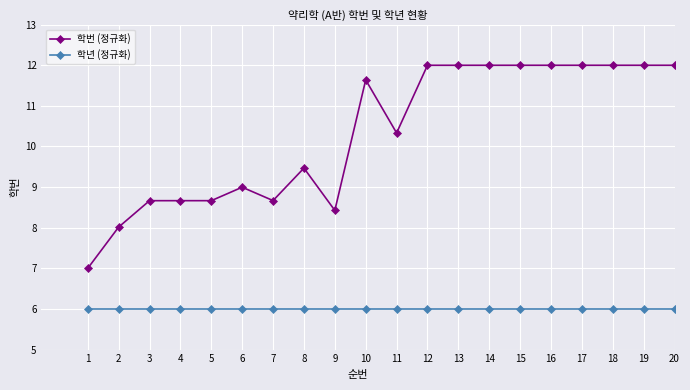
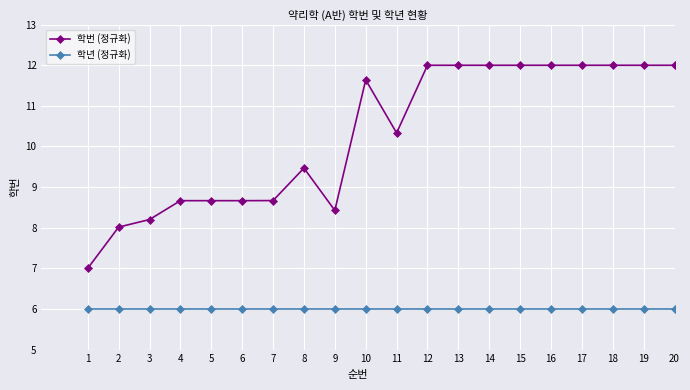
  {
    "학번 (정규화)": {
      "1": 7.0,
      "2": 8.0,
-     "3": 8.7,
+     "3": 8.2,
      "4": 8.7,
      "5": 8.7,
-     "6": 9.0,
+     "6": 8.7,
      "7": 8.7,
      "8": 9.5,
      "9": 8.4,
      "10": 11.6,
      "11": 10.3,
      "12": 12.0,
      "13": 12.0,
      "14": 12.0,
      "15": 12.0,
      "16": 12.0,
      "17": 12.0,
      "18": 12.0,
      "19": 12.0,
      "20": 12.0
    },
    "학년 (정규화)": {
      "1": 6.0,
      "2": 6.0,
      "3": 6.0,
      "4": 6.0,
      "5": 6.0,
      "6": 6.0,
      "7": 6.0,
      "8": 6.0,
      "9": 6.0,
      "10": 6.0,
      "11": 6.0,
      "12": 6.0,
      "13": 6.0,
      "14": 6.0,
      "15": 6.0,
      "16": 6.0,
      "17": 6.0,
      "18": 6.0,
      "19": 6.0,
      "20": 6.0
    }
  }
